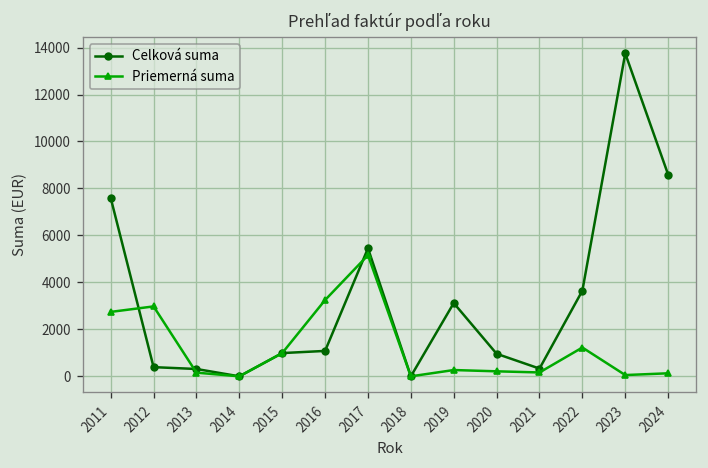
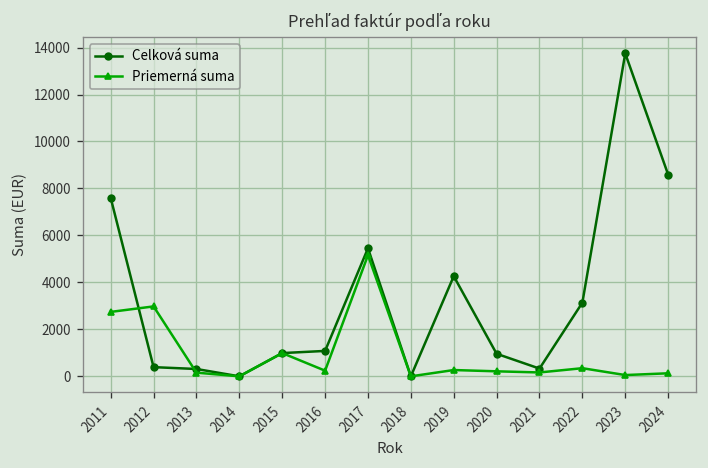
  {
    "Celková suma": {
      "2011": 7600,
      "2012": 400,
      "2013": 300,
      "2016": 1100,
      "2017": 5500,
-     "2019": 3100,
+     "2019": 4300,
      "2020": 1000,
      "2021": 300,
-     "2022": 3600,
+     "2022": 3100,
      "2023": 13800,
      "2024": 8600
    },
    "Priemerná suma": {
      "2011": 2700,
      "2012": 3000,
      "2013": 200,
-     "2016": 3200,
+     "2016": 200,
      "2017": 5200,
      "2019": 300,
      "2020": 200,
      "2021": 200,
-     "2022": 1200,
+     "2022": 300,
      "2023": 100,
      "2024": 100
    }
  }
